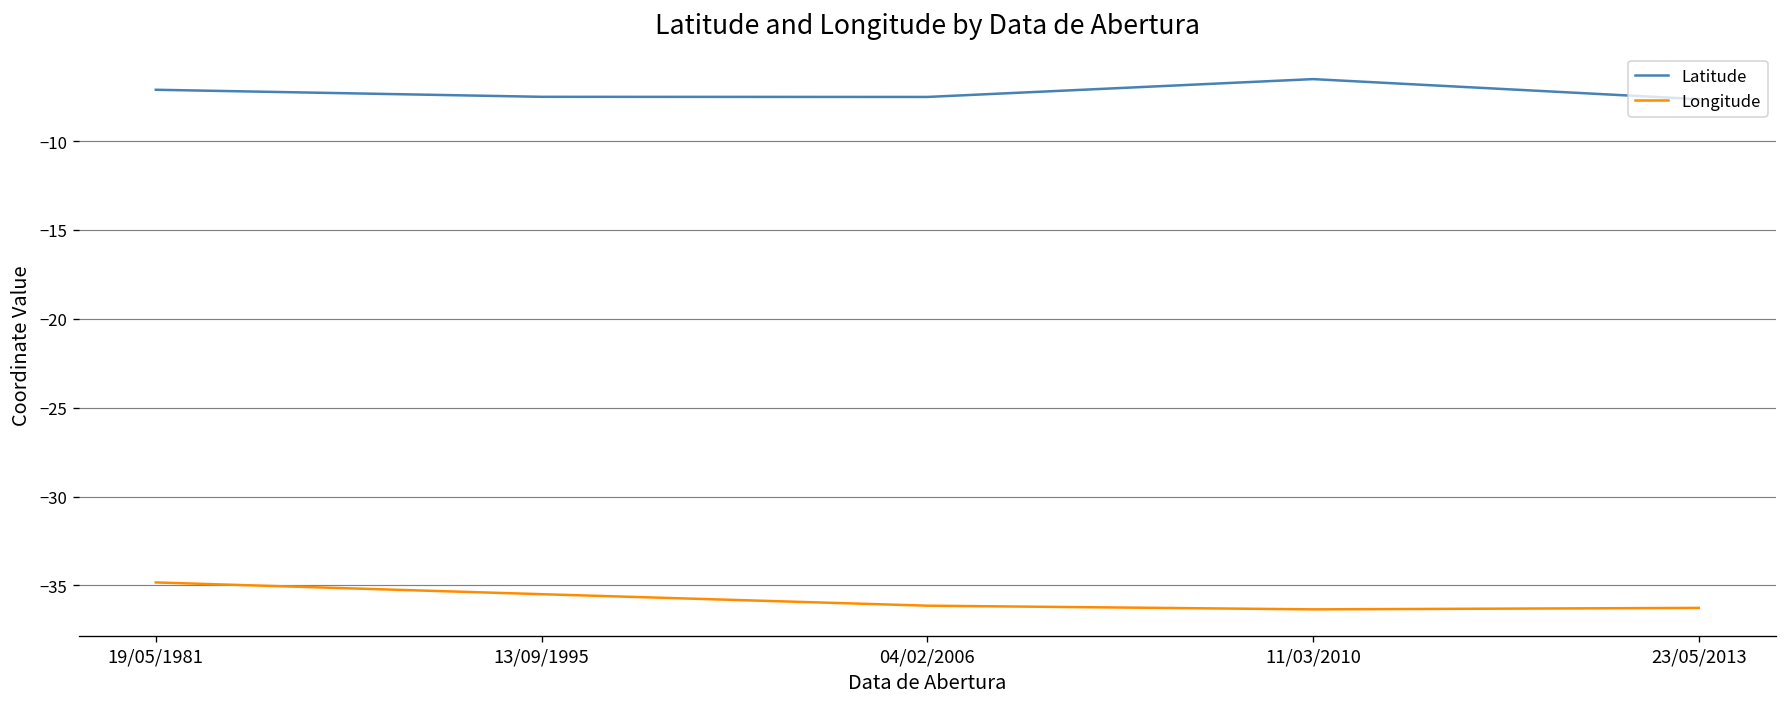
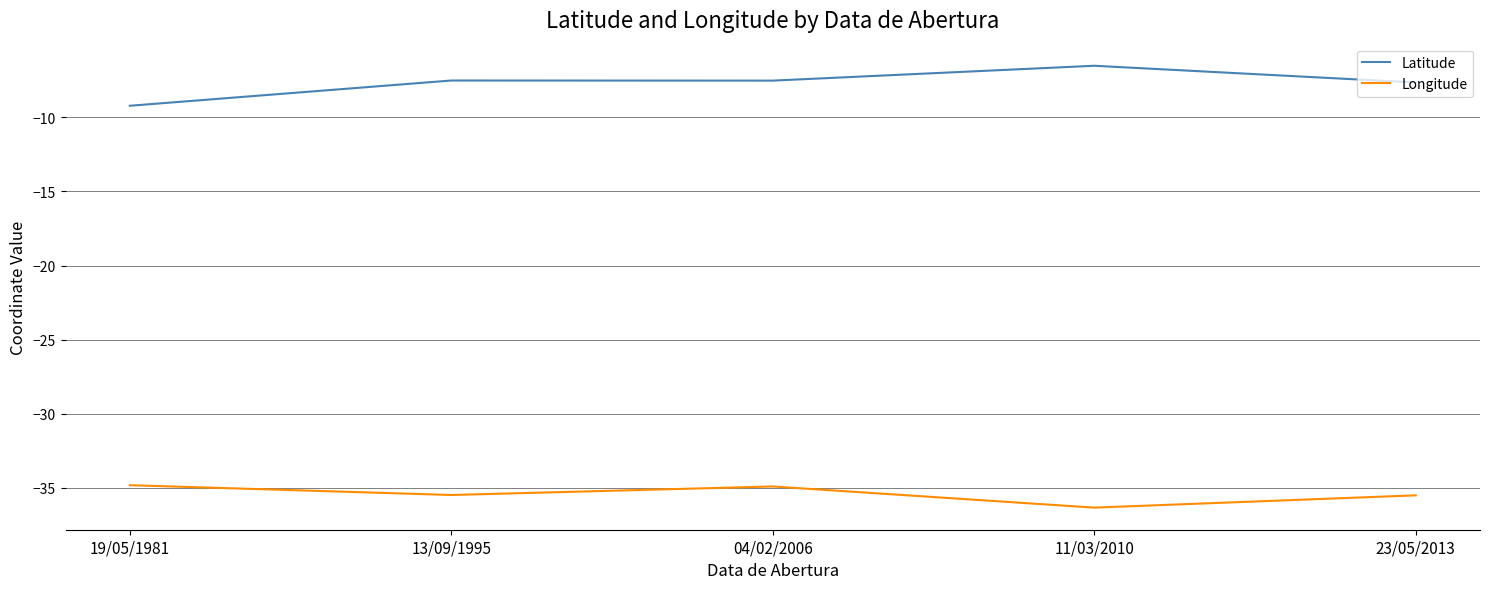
  {
    "Latitude": {
-     "19/05/1981": -7.1,
+     "19/05/1981": -9.2,
      "13/09/1995": -7.5,
      "04/02/2006": -7.5,
      "11/03/2010": -6.5
    },
    "Longitude": {
      "19/05/1981": -34.8,
      "13/09/1995": -35.5,
-     "04/02/2006": -36.1,
+     "04/02/2006": -34.9,
      "11/03/2010": -36.3,
-     "23/05/2013": -36.3
+     "23/05/2013": -35.5
    }
  }
